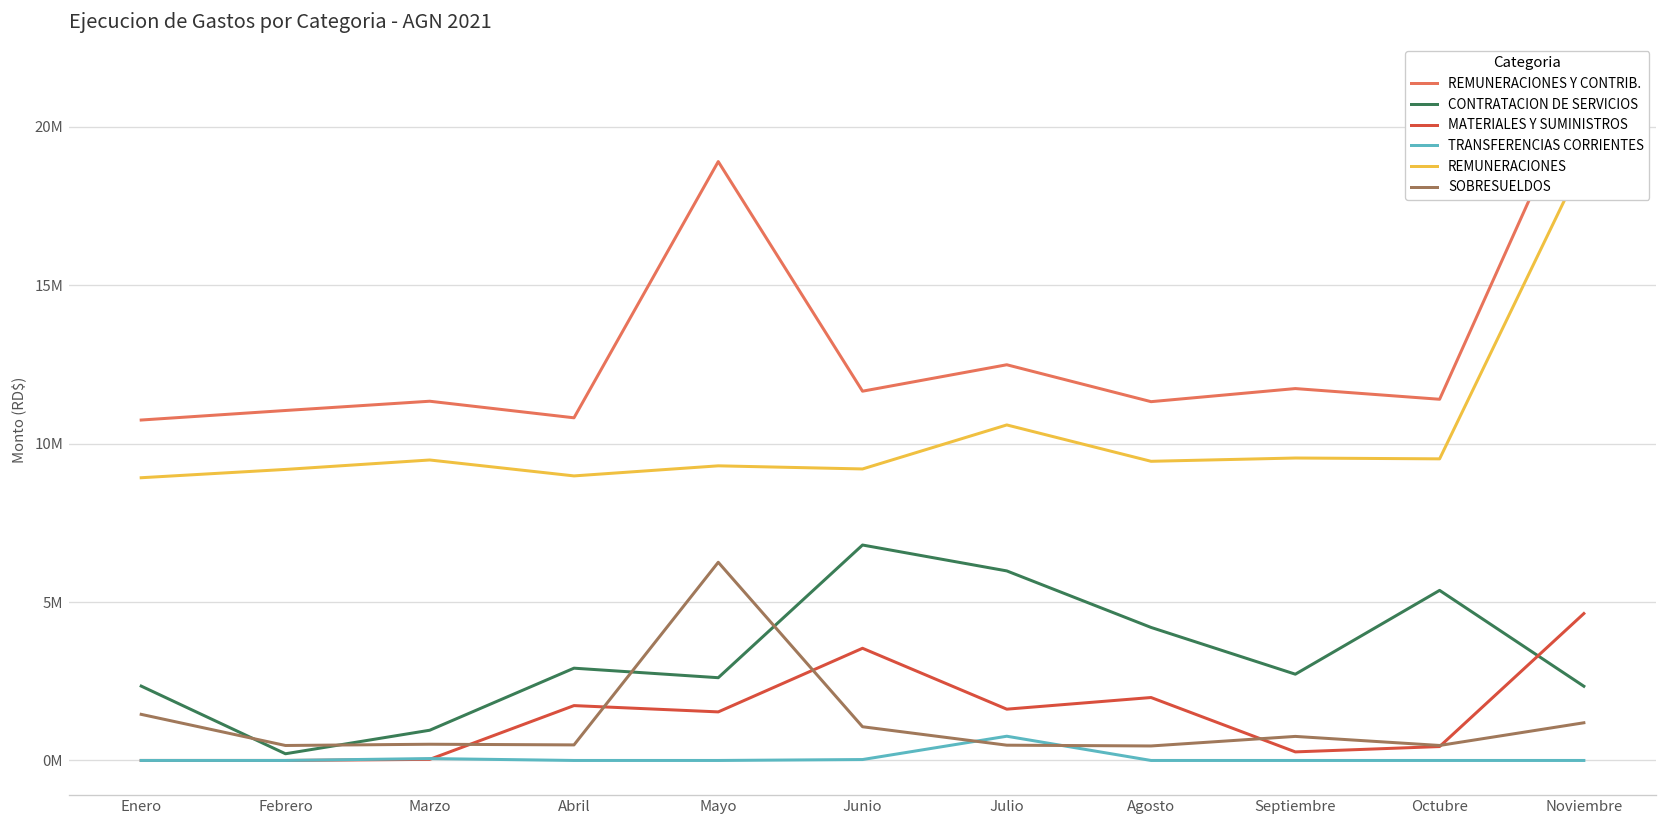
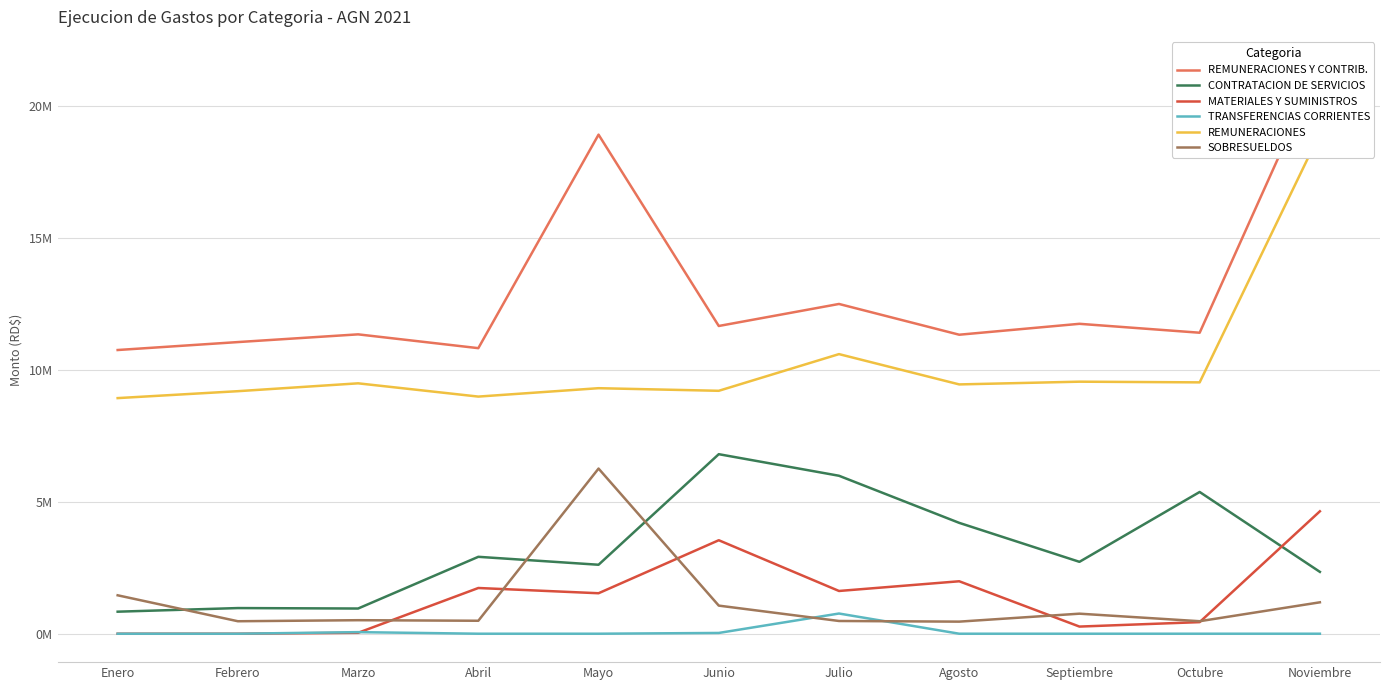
  {
    "CONTRATACION DE SERVICIOS": {
-     "Enero": 2300000,
-     "Febrero": 200000,
+     "Enero": 800000,
+     "Febrero": 1000000,
      "Marzo": 1000000,
      "Abril": 2900000,
      "Mayo": 2600000,
      "Junio": 6800000,
      "Julio": 6000000,
      "Agosto": 4200000,
      "Septiembre": 2700000,
      "Octubre": 5400000,
      "Noviembre": 2300000
    },
    "TRANSFERENCIAS CORRIENTES": {
      "Abril": 0,
      "Mayo": 0,
      "Junio": 0,
      "Julio": 800000,
      "Agosto": 0,
      "Septiembre": 0,
      "Octubre": 0,
      "Noviembre": 0
    },
    "REMUNERACIONES": {
      "Enero": 8900000,
      "Febrero": 9200000,
      "Marzo": 9500000,
      "Abril": 9000000,
      "Mayo": 9300000,
      "Junio": 9200000,
      "Julio": 10600000,
      "Agosto": 9400000,
      "Septiembre": 9500000,
      "Octubre": 9500000
    },
    "SOBRESUELDOS": {
      "Enero": 1500000,
      "Febrero": 500000,
      "Marzo": 500000,
      "Abril": 500000,
      "Mayo": 6300000,
      "Junio": 1100000,
      "Julio": 500000,
      "Agosto": 500000,
      "Septiembre": 800000,
      "Noviembre": 1200000
    }
  }
